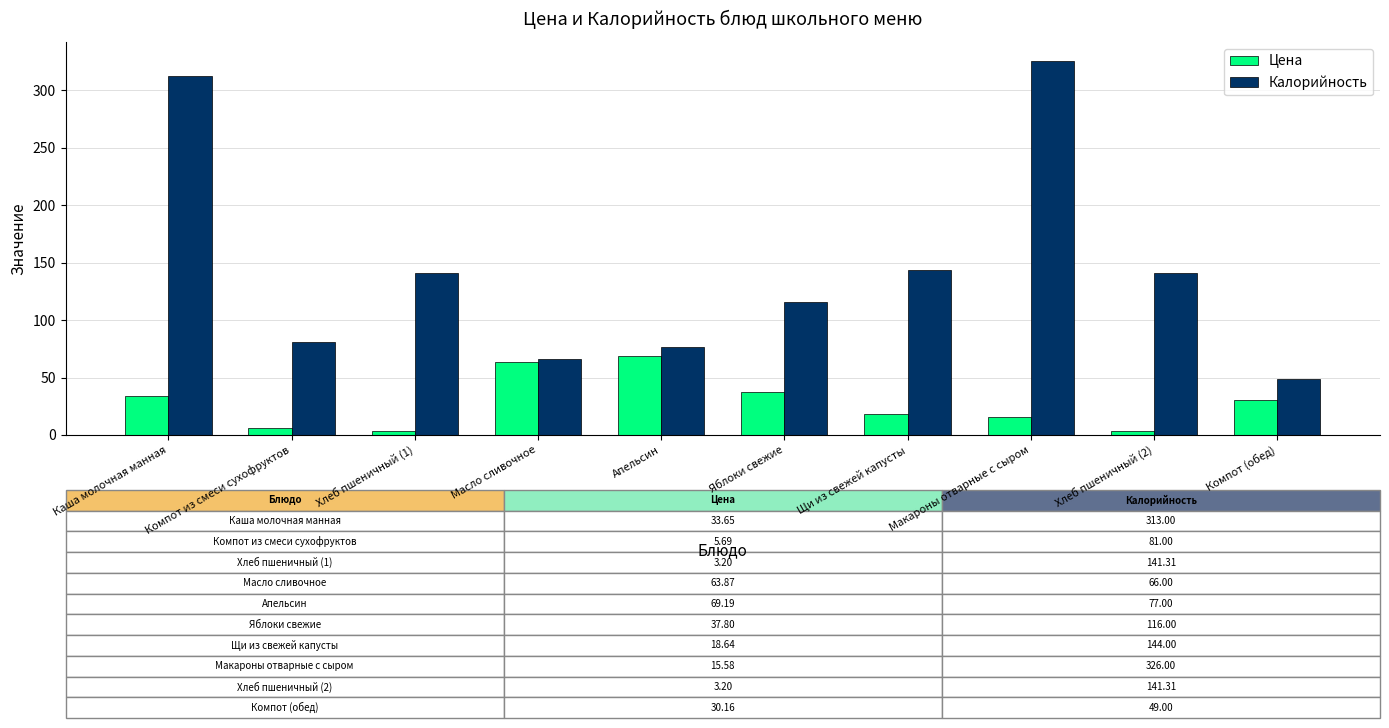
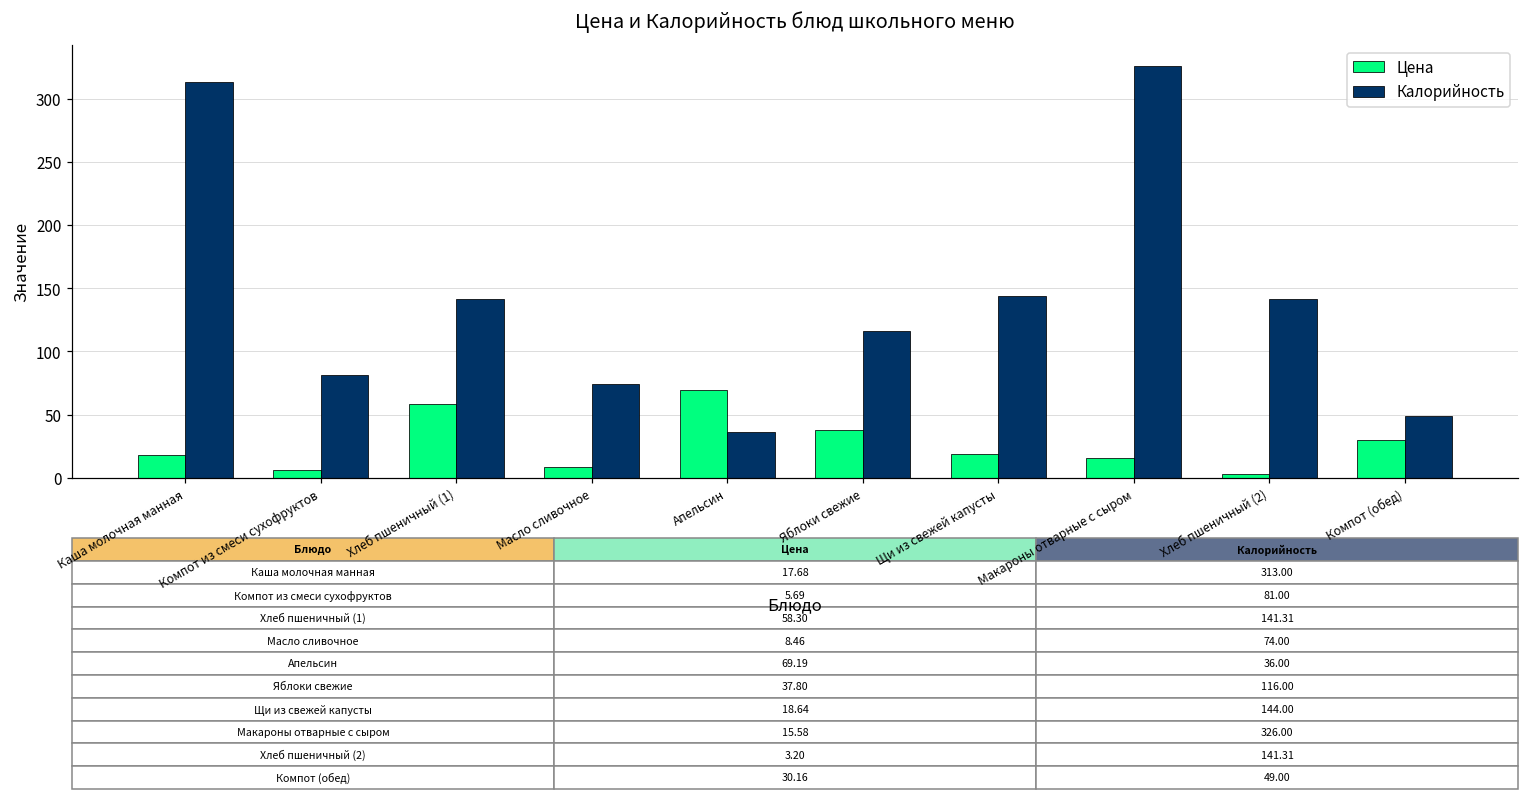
  {
    "Цена": {
-     "Каша молочная манная": 33.65,
-     "Хлеб пшеничный (1)": 3.20,
-     "Масло сливочное": 63.87
+     "Каша молочная манная": 17.68,
+     "Хлеб пшеничный (1)": 58.30,
+     "Масло сливочное": 8.46
    },
    "Калорийность": {
-     "Масло сливочное": 66.00,
-     "Апельсин": 77.00
+     "Масло сливочное": 74.00,
+     "Апельсин": 36.00
    }
  }
